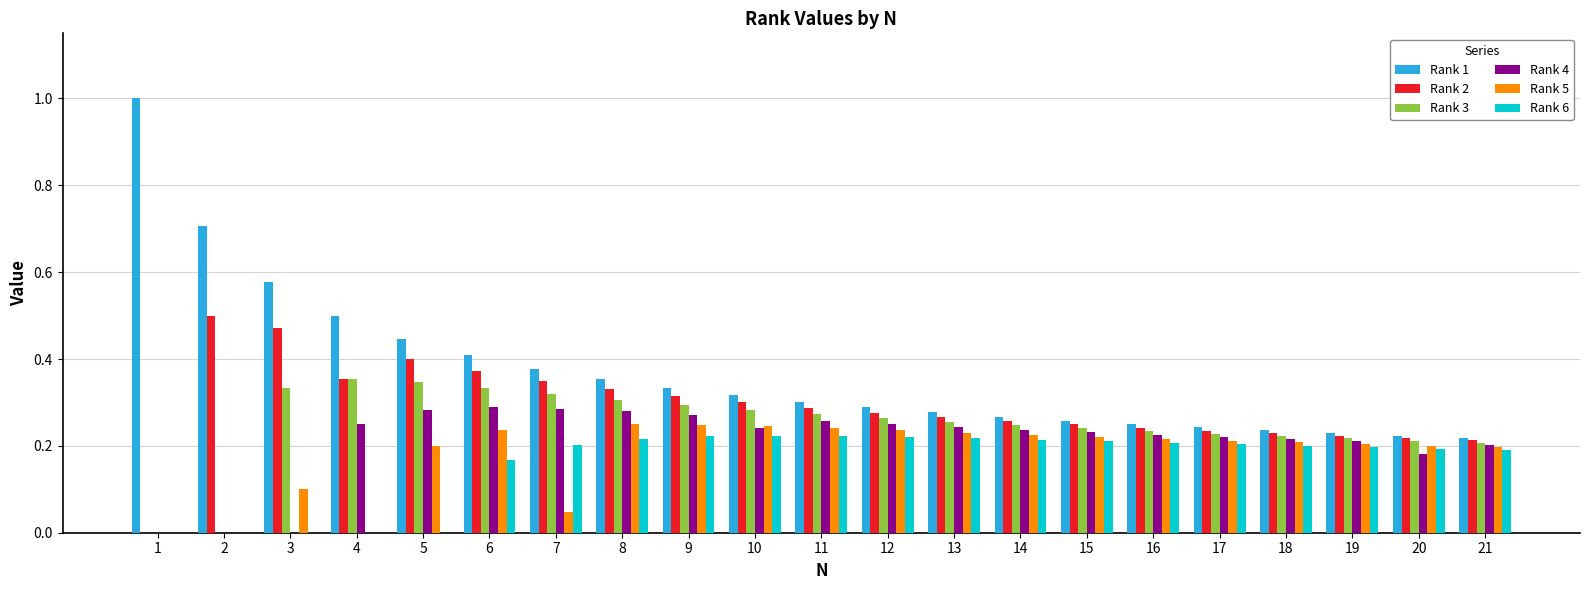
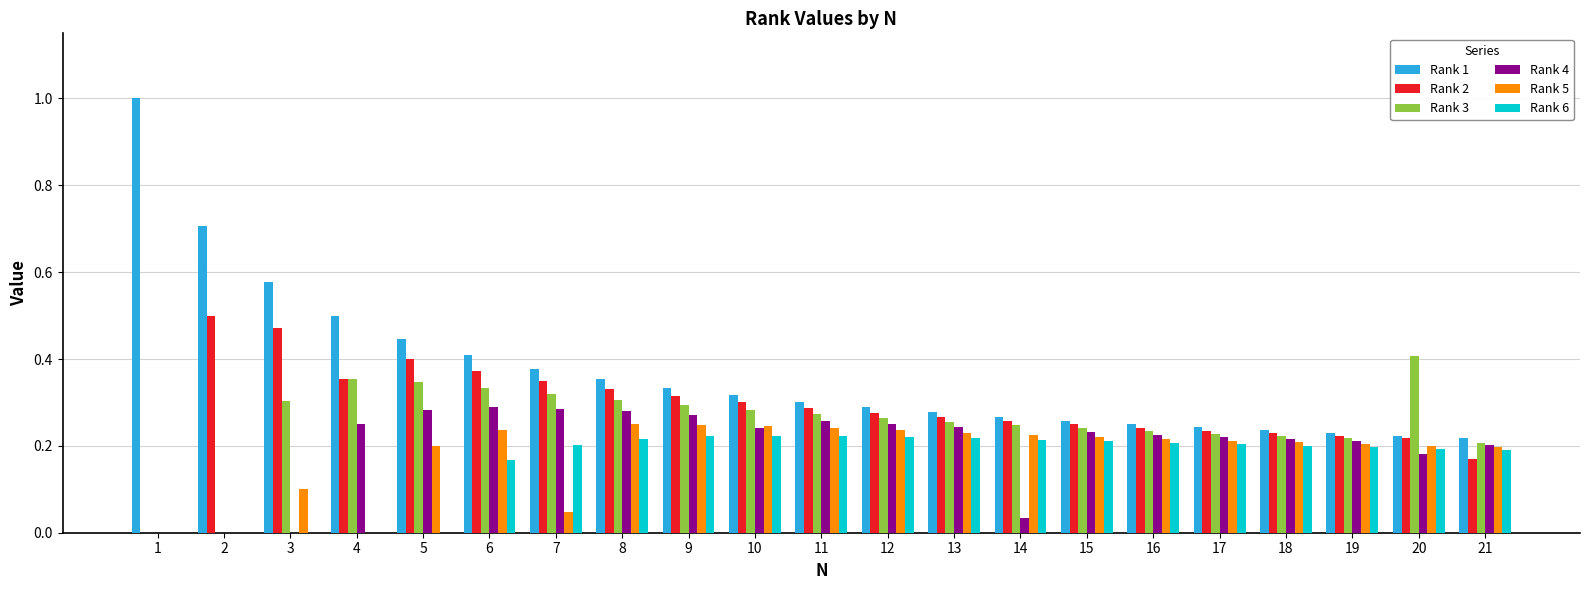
  {
    "Rank 2": {
      "1": 0.00,
      "2": 0.50,
      "3": 0.47,
      "4": 0.35,
      "5": 0.40,
      "6": 0.37,
      "7": 0.35,
      "8": 0.33,
      "9": 0.31,
      "10": 0.30,
      "11": 0.29,
      "12": 0.28,
      "13": 0.27,
      "14": 0.26,
      "15": 0.25,
      "16": 0.24,
      "17": 0.24,
      "18": 0.23,
      "19": 0.22,
      "20": 0.22,
-     "21": 0.21
+     "21": 0.17
    },
    "Rank 3": {
      "1": 0.00,
      "2": 0.00,
-     "3": 0.33,
+     "3": 0.30,
      "4": 0.35,
      "5": 0.35,
      "6": 0.33,
      "7": 0.32,
      "8": 0.31,
      "9": 0.29,
      "10": 0.28,
      "11": 0.27,
      "12": 0.26,
      "13": 0.26,
      "14": 0.25,
      "15": 0.24,
      "16": 0.23,
      "17": 0.23,
      "18": 0.22,
      "19": 0.22,
-     "20": 0.21,
+     "20": 0.41,
      "21": 0.21
    },
    "Rank 4": {
      "1": 0.00,
      "2": 0.00,
      "3": 0.00,
      "4": 0.25,
      "5": 0.28,
      "6": 0.29,
      "7": 0.29,
      "8": 0.28,
      "9": 0.27,
      "10": 0.24,
      "11": 0.26,
      "12": 0.25,
      "13": 0.24,
-     "14": 0.24,
+     "14": 0.03,
      "15": 0.23,
      "16": 0.23,
      "17": 0.22,
      "18": 0.22,
      "19": 0.21,
      "20": 0.18,
      "21": 0.20
    },
    "Rank 5": {
      "1": 0.00,
      "2": 0.00,
      "3": 0.10,
      "4": 0.00,
      "5": 0.20,
      "6": 0.24,
      "7": 0.05,
      "8": 0.25,
      "9": 0.25,
      "10": 0.24,
      "11": 0.24,
      "12": 0.24,
      "13": 0.23,
      "14": 0.23,
      "15": 0.22,
      "16": 0.22,
      "17": 0.21,
      "18": 0.21,
      "19": 0.20,
      "20": 0.20,
      "21": 0.20
    }
  }
